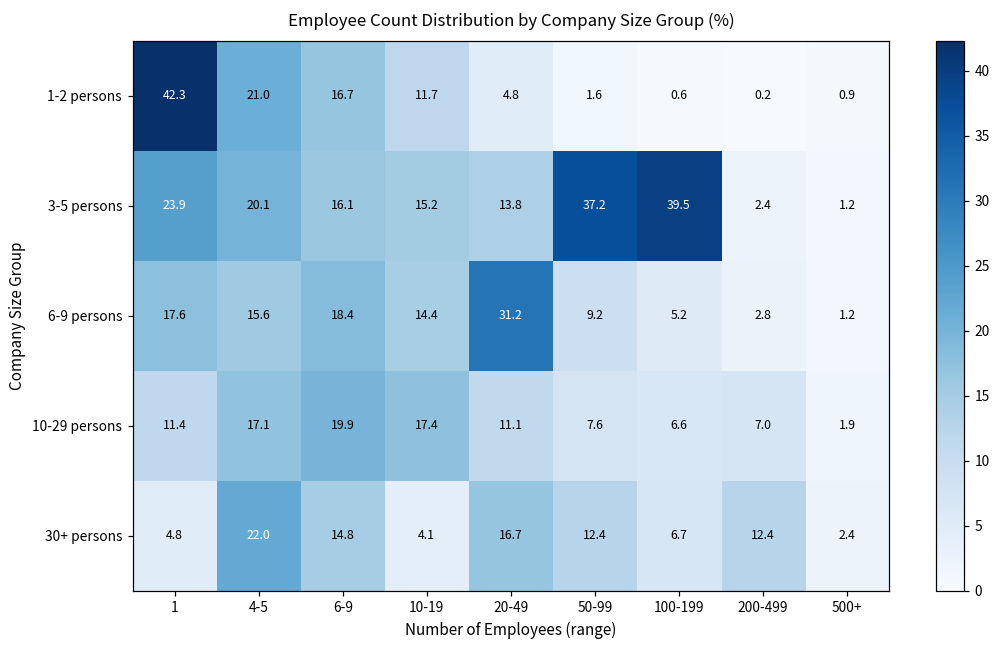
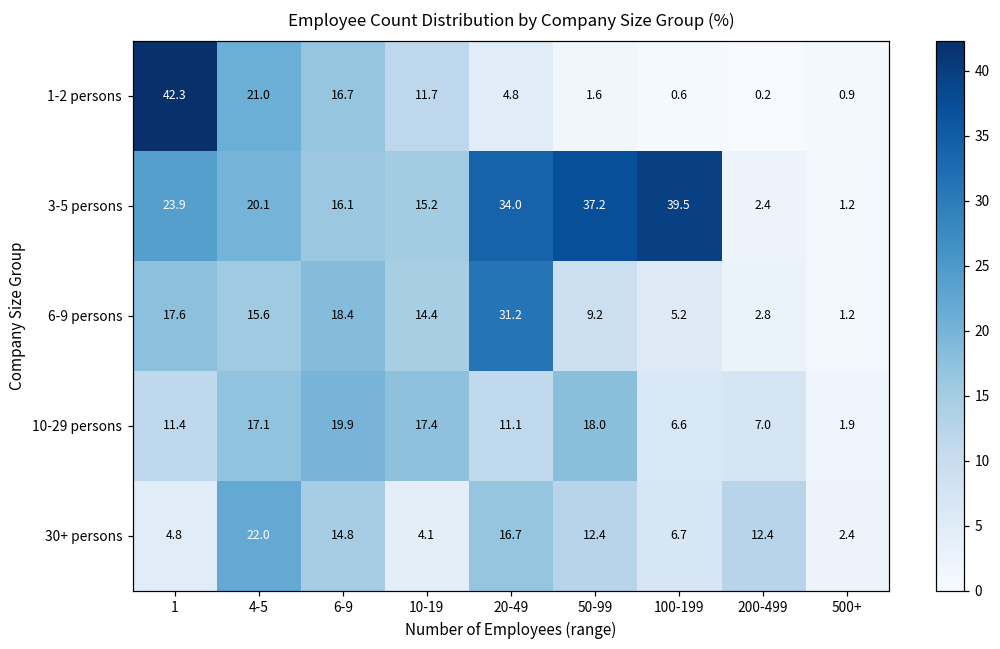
  {
    "1-2 persons": {
      "1": 42.3,
      "4-5": 21.0,
      "6-9": 16.7,
      "10-19": 11.7,
      "20-49": 4.8,
      "50-99": 1.6,
      "100-199": 0.6,
      "200-499": 0.2,
      "500+": 0.9
    },
    "3-5 persons": {
      "1": 23.9,
      "4-5": 20.1,
      "6-9": 16.1,
      "10-19": 15.2,
-     "20-49": 13.8,
+     "20-49": 34.0,
      "50-99": 37.2,
      "100-199": 39.5,
      "200-499": 2.4,
      "500+": 1.2
    },
    "6-9 persons": {
      "1": 17.6,
      "4-5": 15.6,
      "6-9": 18.4,
      "10-19": 14.4,
      "20-49": 31.2,
      "50-99": 9.2,
      "100-199": 5.2,
      "200-499": 2.8,
      "500+": 1.2
    },
    "10-29 persons": {
      "1": 11.4,
      "4-5": 17.1,
      "6-9": 19.9,
      "10-19": 17.4,
      "20-49": 11.1,
-     "50-99": 7.6,
+     "50-99": 18.0,
      "100-199": 6.6,
      "200-499": 7.0,
      "500+": 1.9
    },
    "30+ persons": {
      "1": 4.8,
      "4-5": 22.0,
      "6-9": 14.8,
      "10-19": 4.1,
      "20-49": 16.7,
      "50-99": 12.4,
      "100-199": 6.7,
      "200-499": 12.4,
      "500+": 2.4
    }
  }
